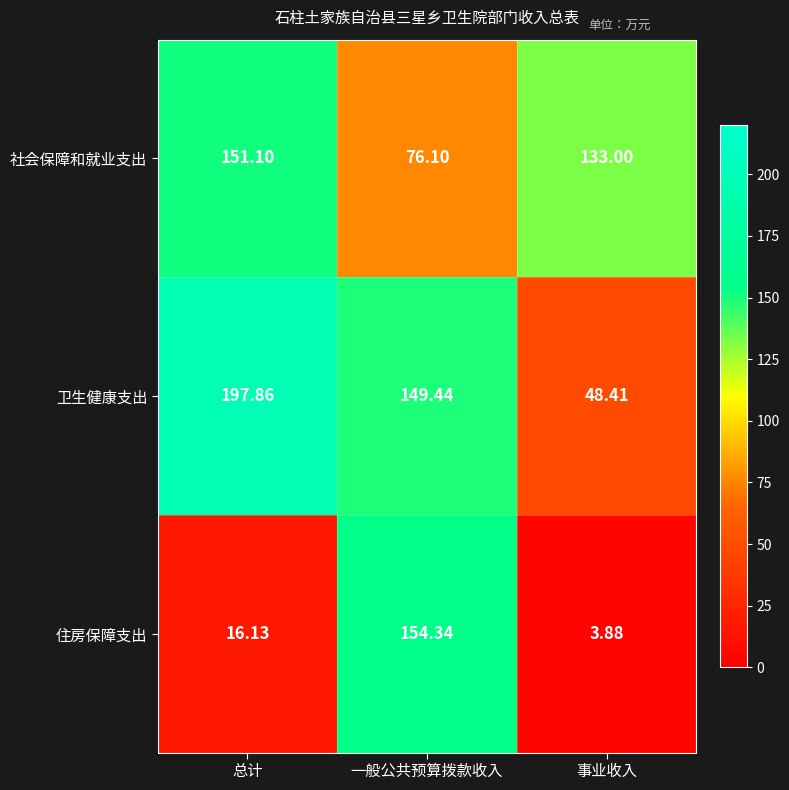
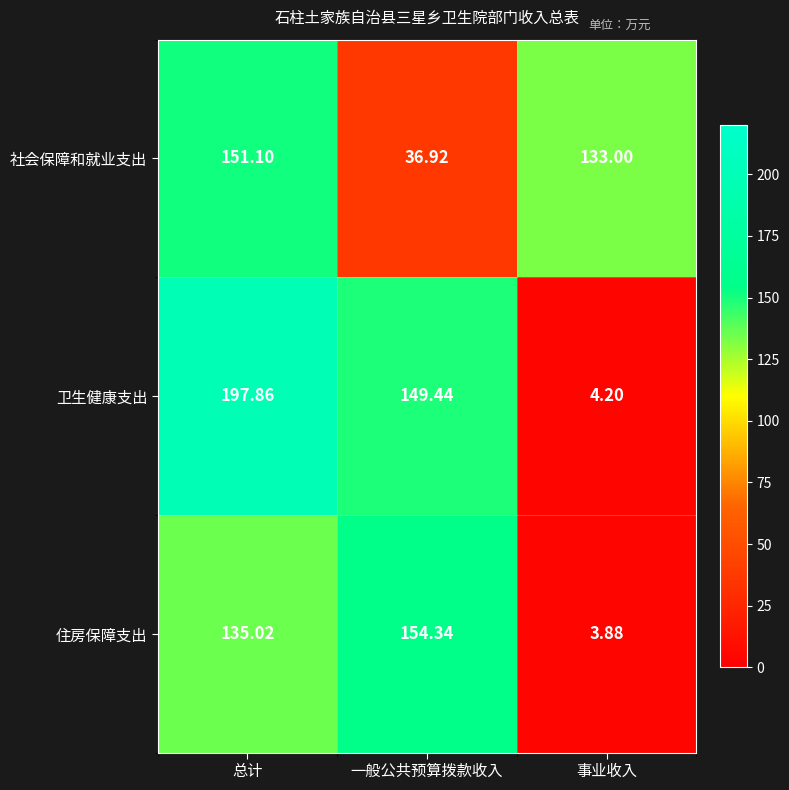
  {
    "社会保障和就业支出": {
      "总计": 151.10,
-     "一般公共预算拨款收入": 76.10,
+     "一般公共预算拨款收入": 36.92,
      "事业收入": 133.00
    },
    "卫生健康支出": {
      "总计": 197.86,
      "一般公共预算拨款收入": 149.44,
-     "事业收入": 48.41
+     "事业收入": 4.20
    },
    "住房保障支出": {
-     "总计": 16.13,
+     "总计": 135.02,
      "一般公共预算拨款收入": 154.34,
      "事业收入": 3.88
    }
  }
